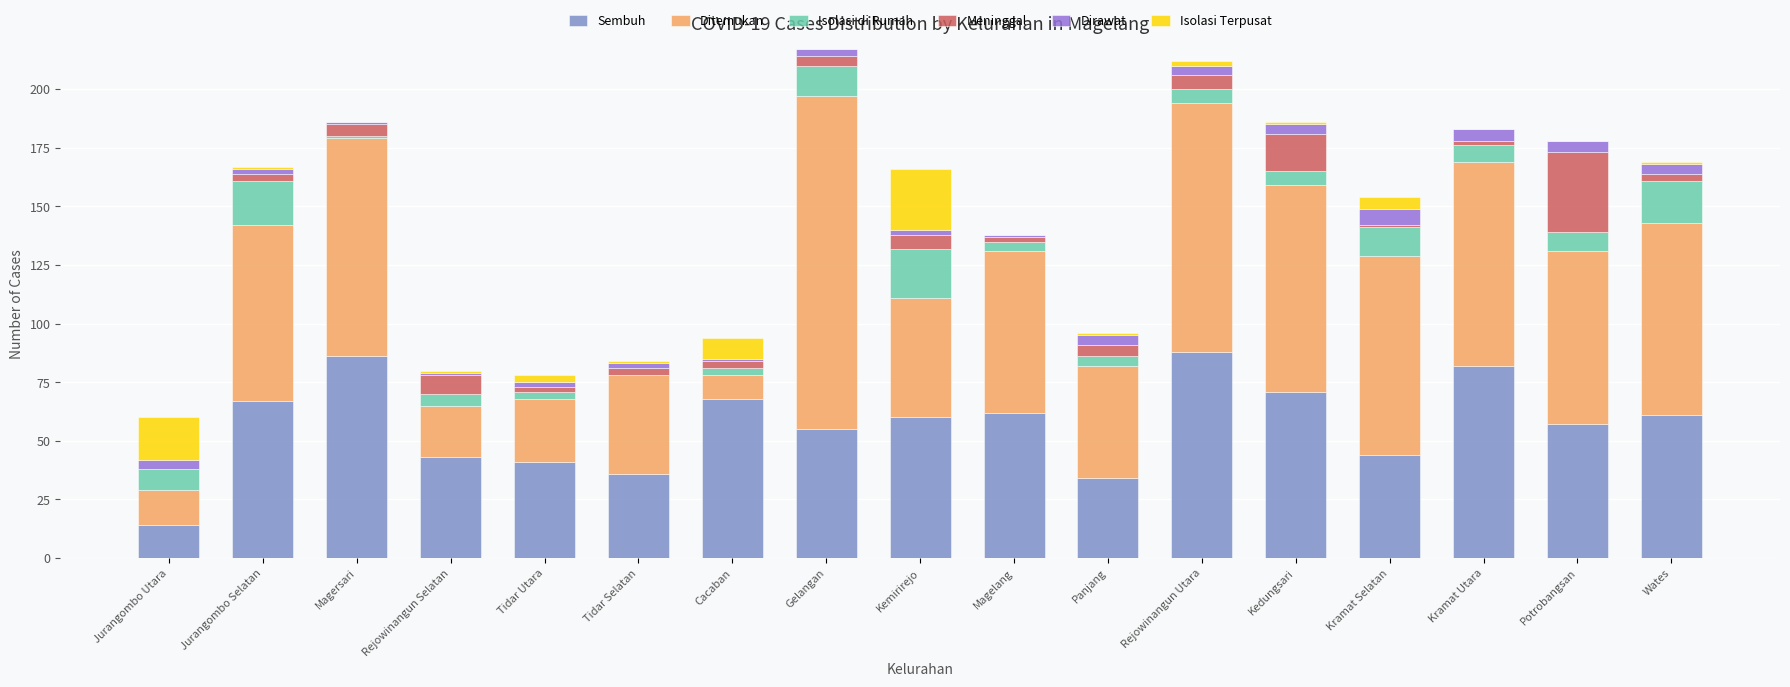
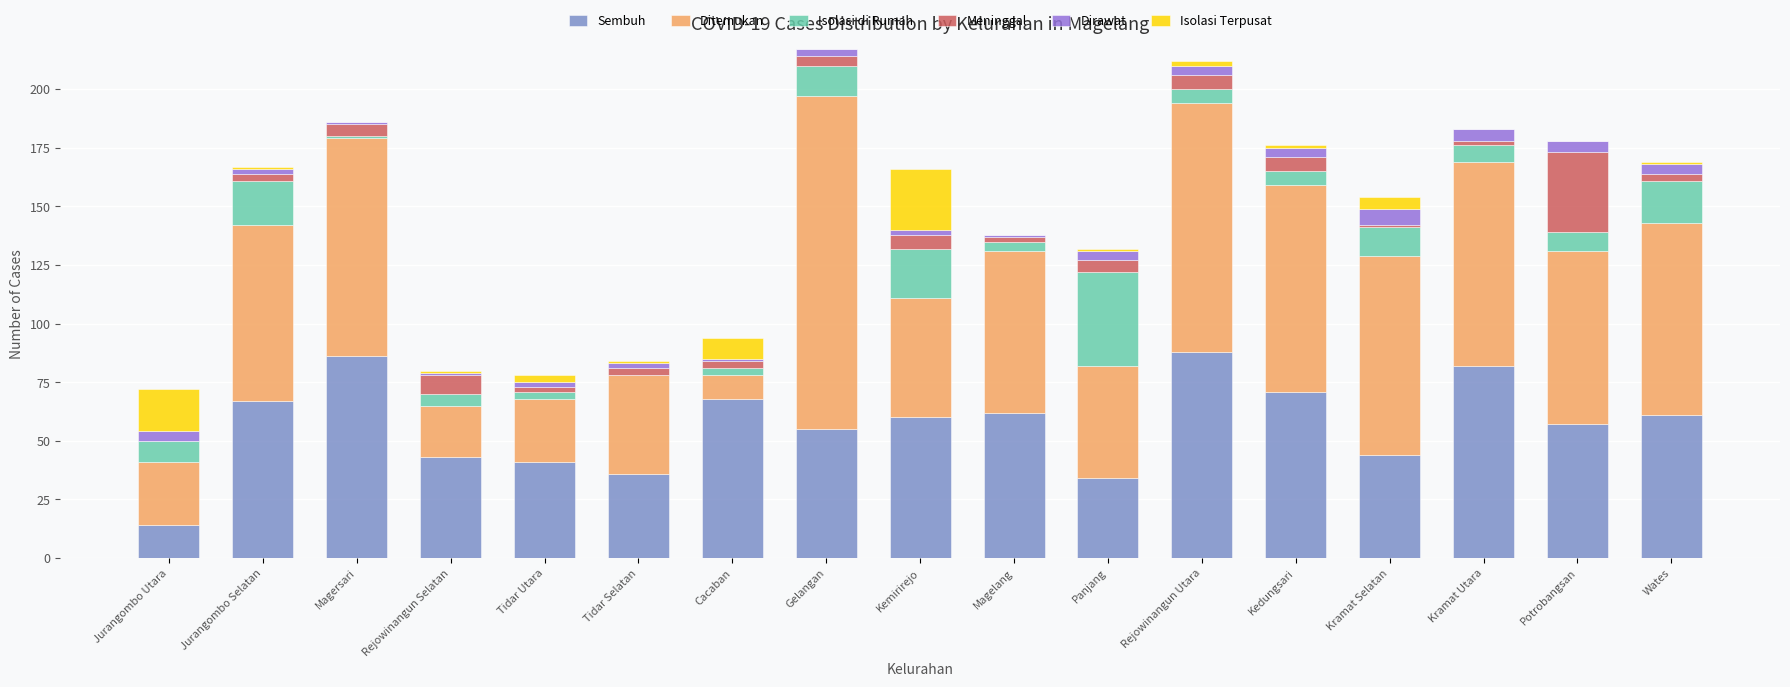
  {
    "Ditemukan": {
-     "Jurangombo Utara": 15,
+     "Jurangombo Utara": 27,
      "Jurangombo Selatan": 75,
      "Magersari": 93,
      "Rejowinangun Selatan": 22,
      "Tidar Utara": 27,
      "Tidar Selatan": 42,
      "Cacaban": 10,
      "Gelangan": 142,
      "Kemirirejo": 51,
      "Magelang": 69,
      "Panjang": 48,
      "Rejowinangun Utara": 106,
      "Kedungsari": 88,
      "Kramat Selatan": 85,
      "Kramat Utara": 87,
      "Potrobangsan": 74,
      "Wates": 82
    },
    "Isolasi di Rumah": {
      "Jurangombo Utara": 9,
      "Jurangombo Selatan": 19,
      "Rejowinangun Selatan": 5,
      "Tidar Utara": 3,
      "Tidar Selatan": 0,
      "Cacaban": 3,
      "Gelangan": 13,
      "Kemirirejo": 21,
      "Magelang": 4,
-     "Panjang": 4,
+     "Panjang": 40,
      "Rejowinangun Utara": 6,
      "Kedungsari": 6,
      "Kramat Selatan": 12,
      "Kramat Utara": 7,
      "Potrobangsan": 8,
      "Wates": 18
    },
    "Meninggal": {
      "Jurangombo Utara": 0,
      "Jurangombo Selatan": 3,
      "Magersari": 5,
      "Rejowinangun Selatan": 8,
      "Tidar Utara": 2,
      "Tidar Selatan": 3,
      "Cacaban": 3,
      "Gelangan": 4,
      "Kemirirejo": 6,
      "Magelang": 2,
      "Panjang": 5,
      "Rejowinangun Utara": 6,
-     "Kedungsari": 16,
+     "Kedungsari": 6,
      "Kramat Utara": 2,
      "Potrobangsan": 34,
      "Wates": 3
    },
    "Isolasi Terpusat": {
      "Jurangombo Utara": 18,
      "Magersari": 0,
      "Tidar Utara": 3,
      "Cacaban": 9,
      "Gelangan": 0,
      "Kemirirejo": 26,
      "Magelang": 0,
      "Rejowinangun Utara": 2,
      "Kramat Selatan": 5,
      "Kramat Utara": 0,
      "Potrobangsan": 0
    }
  }
